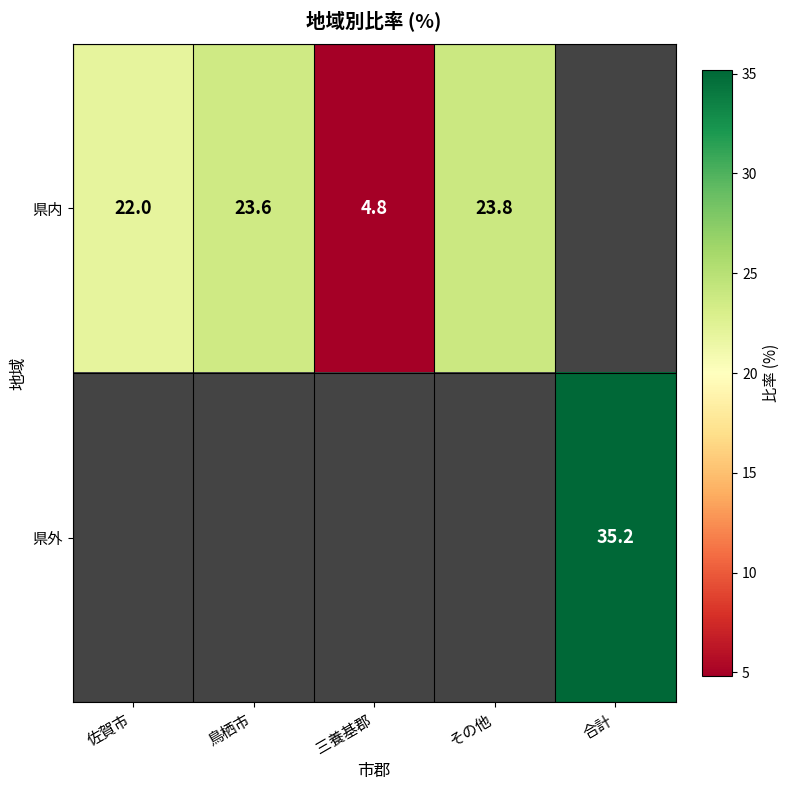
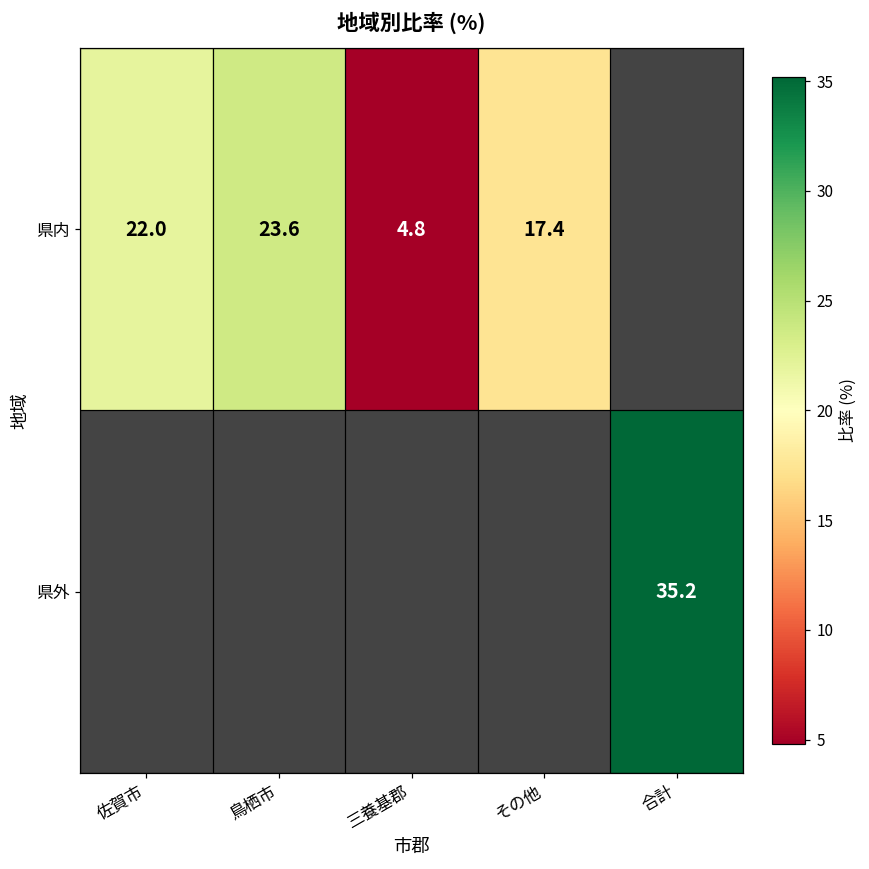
  {
    "県内": {
      "佐賀市": 22.0,
      "鳥栖市": 23.6,
      "三養基郡": 4.8,
-     "その他": 23.8
+     "その他": 17.4
    },
    "県外": {
      "合計": 35.2
    }
  }
